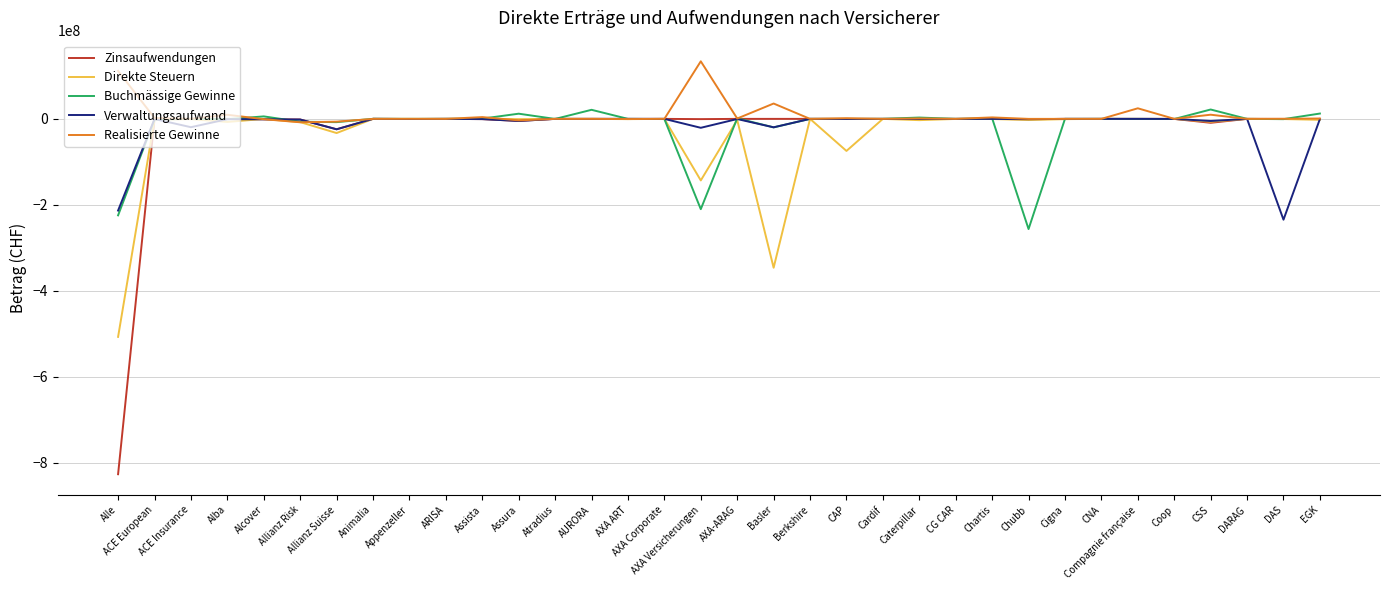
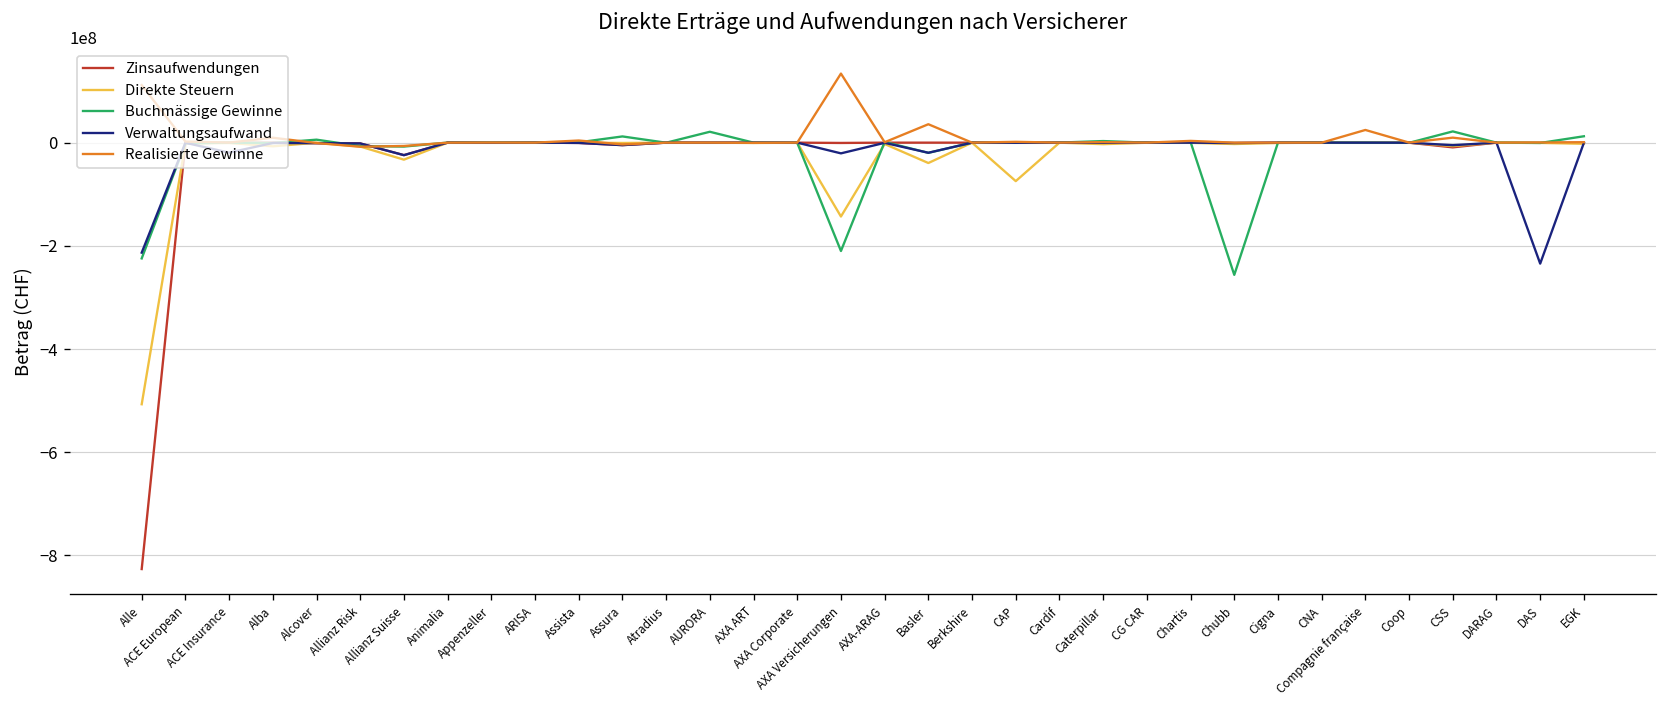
  {
    "Zinsaufwendungen": {
      "Alle": -830000000,
      "AXA Versicherungen": 0,
      "Basler": 0
    },
    "Direkte Steuern": {
      "Alle": -510000000,
      "Allianz Suisse": -30000000,
      "AXA Versicherungen": -140000000,
-     "Basler": -350000000,
+     "Basler": -40000000,
      "CAP": -70000000
    },
    "Buchmässige Gewinne": {
      "Alle": -220000000,
      "Assura": 10000000,
      "AURORA": 20000000,
      "AXA Versicherungen": -210000000,
      "Chubb": -260000000,
      "CSS": 20000000,
      "EGK": 10000000
    },
    "Verwaltungsaufwand": {
      "Alle": -210000000,
      "AXA Versicherungen": -20000000,
      "DAS": -230000000
    },
    "Realisierte Gewinne": {
      "AXA Versicherungen": 130000000,
      "Basler": 40000000,
      "Compagnie française": 20000000,
      "CSS": 10000000
    }
  }
